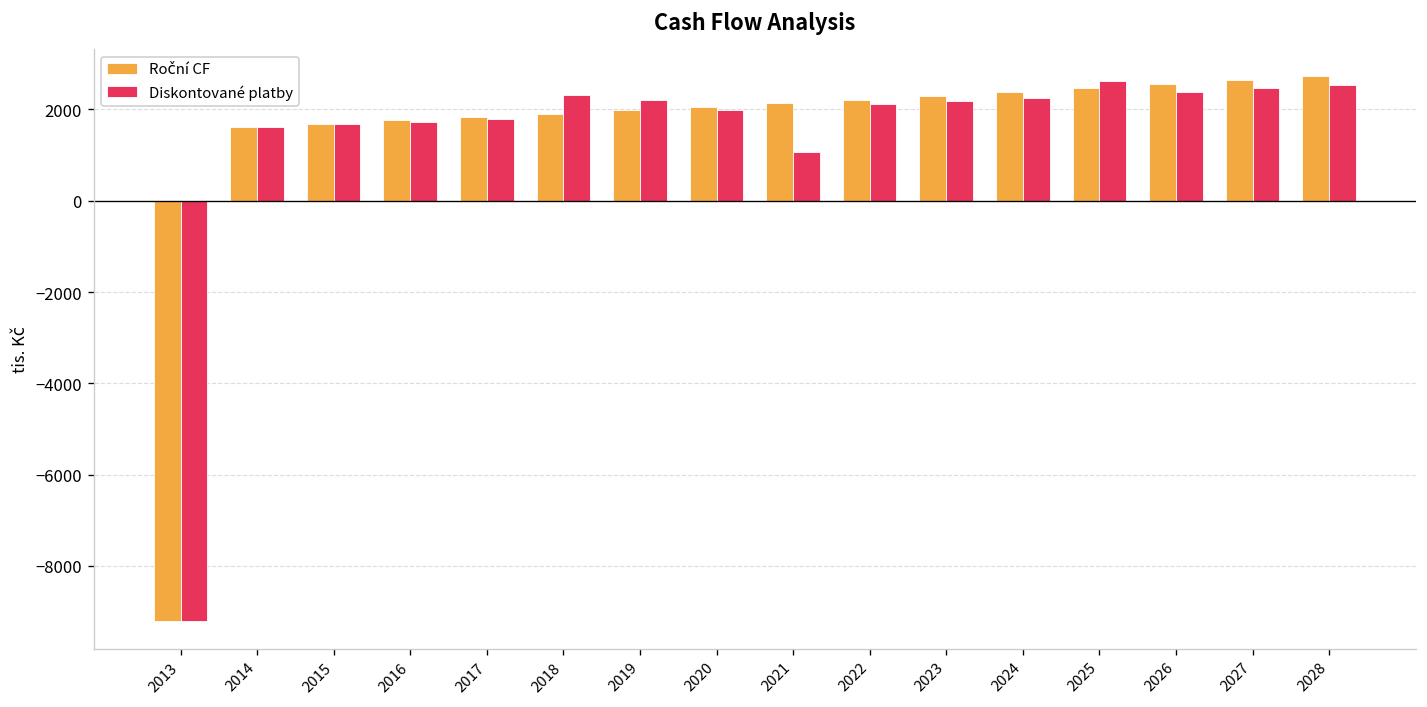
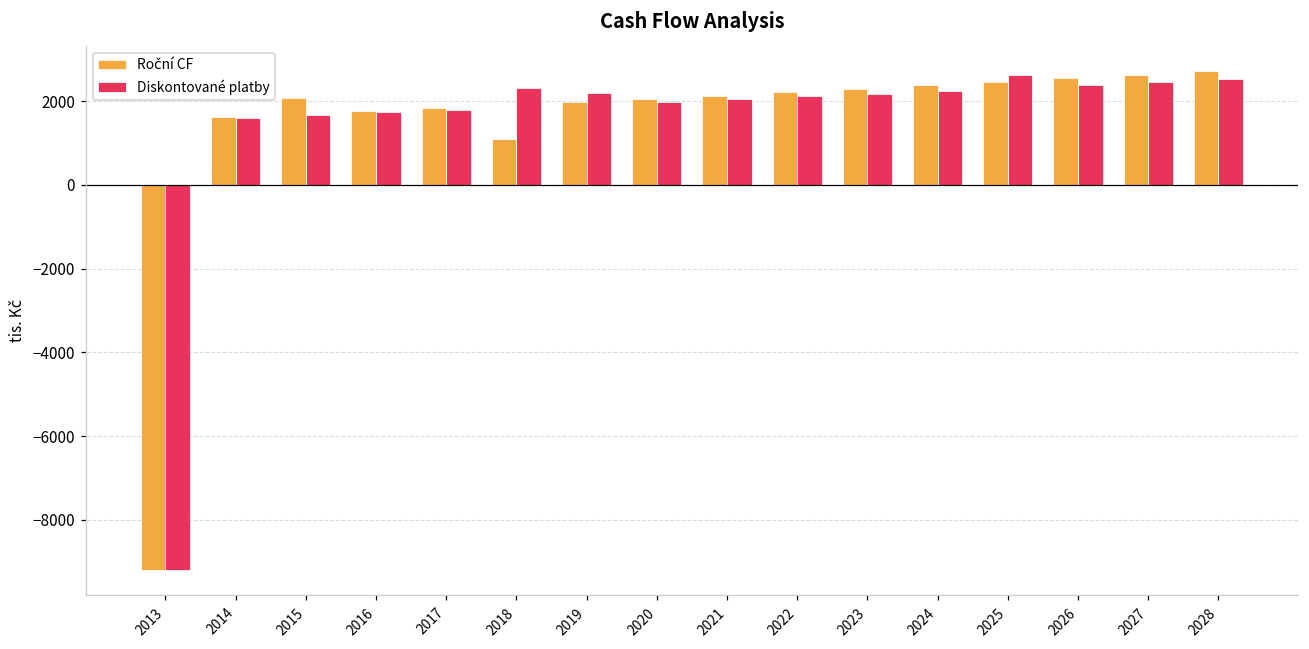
  {
    "Roční CF": {
      "2013": -9200,
      "2014": 1600,
-     "2015": 1700,
+     "2015": 2100,
      "2016": 1800,
      "2017": 1800,
-     "2018": 1900,
+     "2018": 1100,
      "2019": 2000,
      "2020": 2100,
      "2021": 2100,
      "2022": 2200,
      "2023": 2300,
      "2024": 2400,
      "2025": 2500,
      "2026": 2600,
      "2027": 2600,
      "2028": 2700
    },
    "Diskontované platby": {
      "2013": -9200,
      "2014": 1600,
      "2015": 1700,
      "2016": 1700,
      "2017": 1800,
      "2018": 2300,
      "2019": 2200,
      "2020": 2000,
-     "2021": 1100,
+     "2021": 2100,
      "2022": 2100,
      "2023": 2200,
      "2024": 2300,
      "2025": 2600,
      "2026": 2400,
      "2027": 2500,
      "2028": 2500
    }
  }
